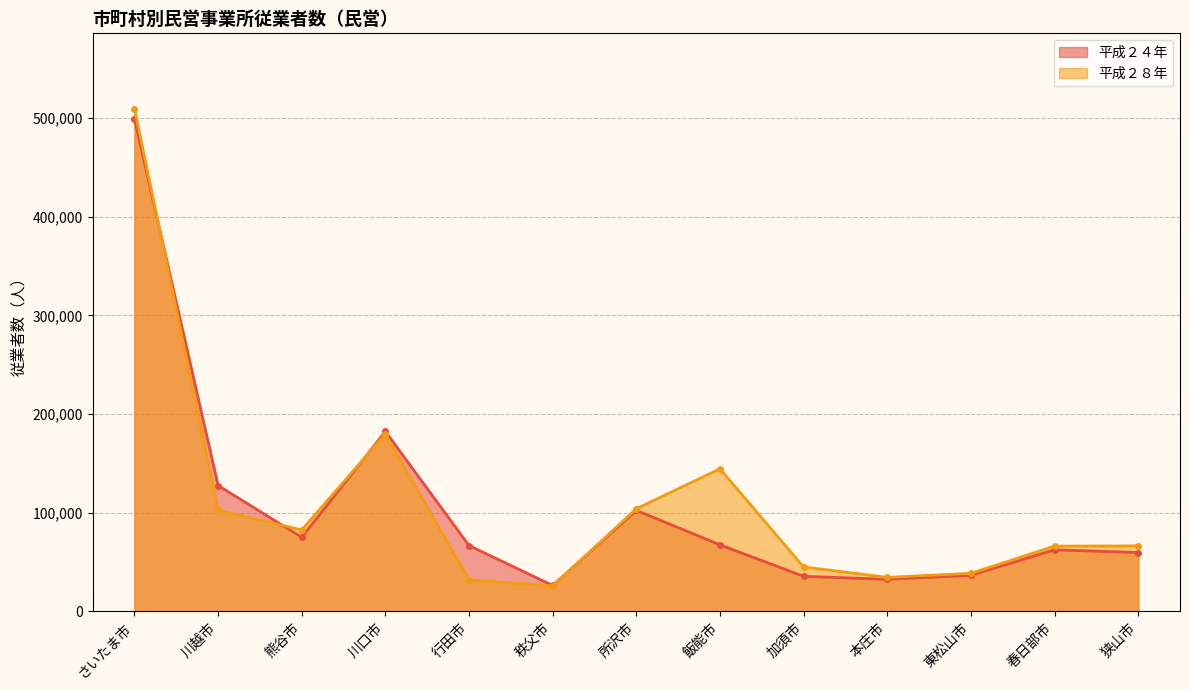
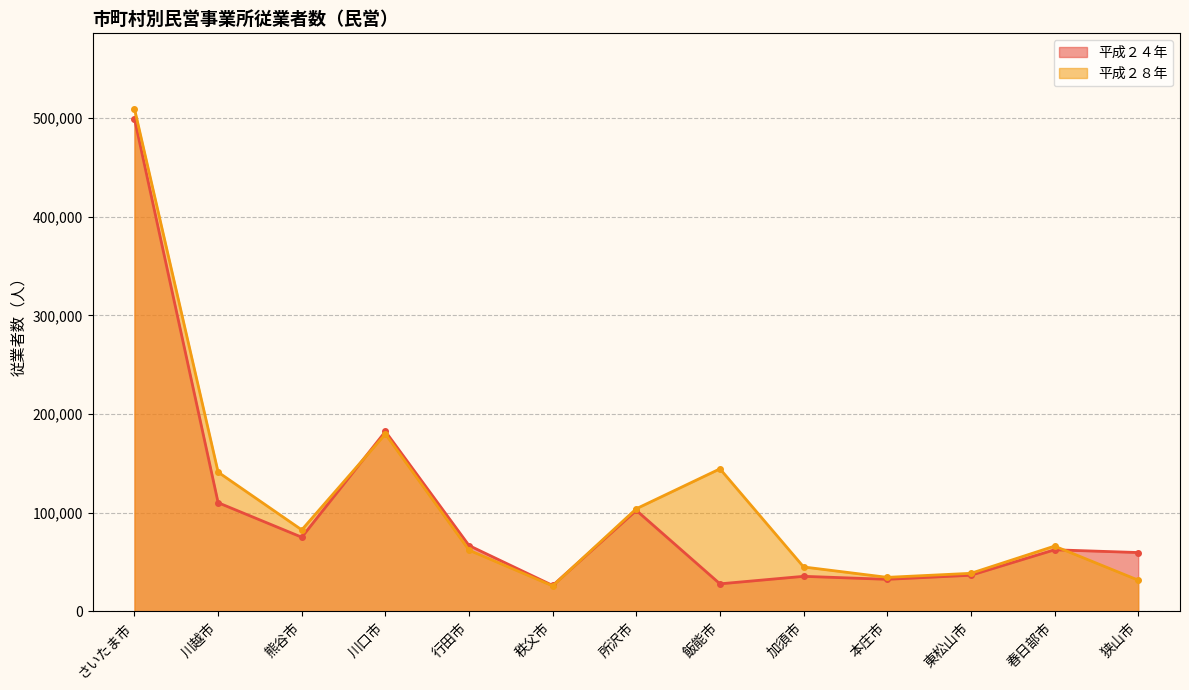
  {
    "平成２４年": {
      "さいたま市": "500,000",
-     "川越市": "130,000",
+     "川越市": "110,000",
      "熊谷市": "80,000",
      "川口市": "180,000",
      "行田市": "70,000",
-     "飯能市": "70,000",
+     "飯能市": "30,000",
      "加須市": "40,000",
      "春日部市": "60,000",
      "狭山市": "60,000"
    },
    "平成２８年": {
      "さいたま市": "510,000",
-     "川越市": "100,000",
+     "川越市": "140,000",
      "熊谷市": "80,000",
      "川口市": "180,000",
-     "行田市": "30,000",
+     "行田市": "60,000",
      "飯能市": "140,000",
      "加須市": "40,000",
      "春日部市": "70,000",
-     "狭山市": "70,000"
+     "狭山市": "30,000"
    }
  }
